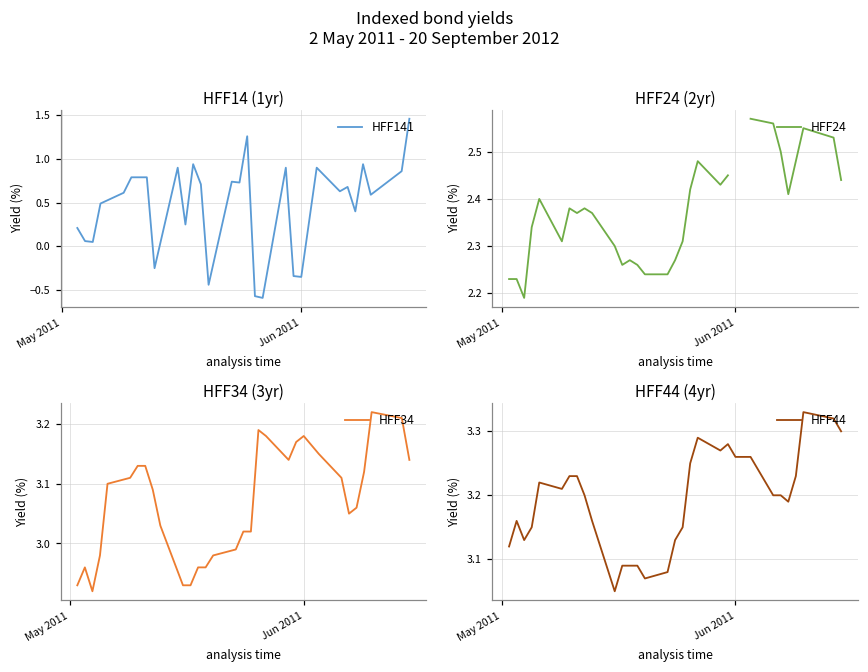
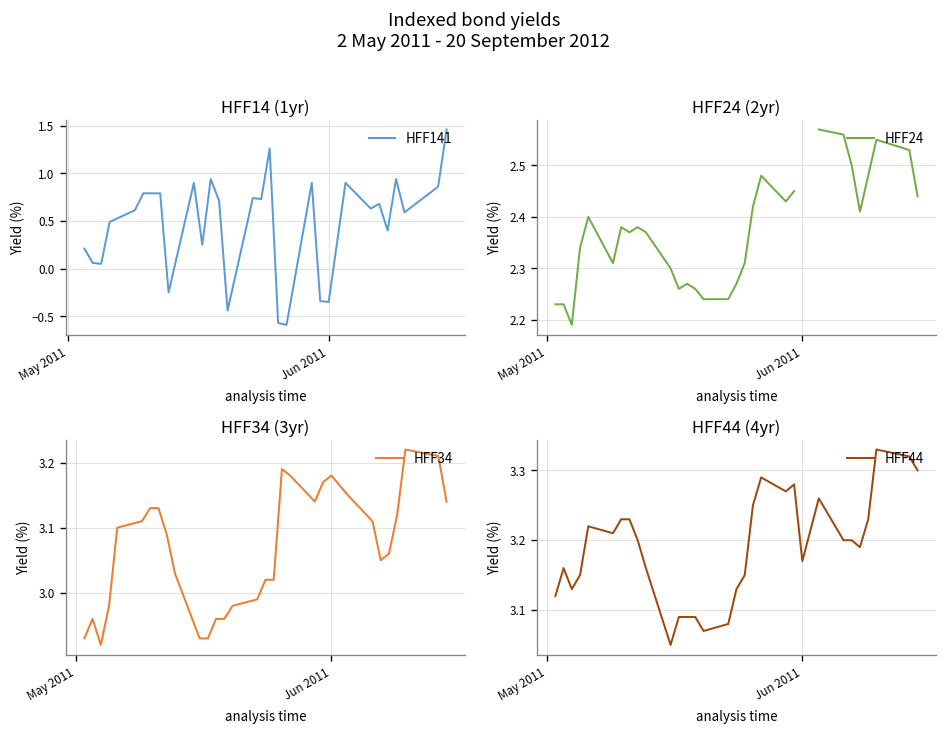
  {
    "HFF14 (1yr)": {
      "Jun 2011": -0.4
    },
    "HFF34 (3yr)": {
      "Jun 2011": 3.18
    },
    "HFF44 (4yr)": {
-     "Jun 2011": 3.26
+     "Jun 2011": 3.17
    }
  }
